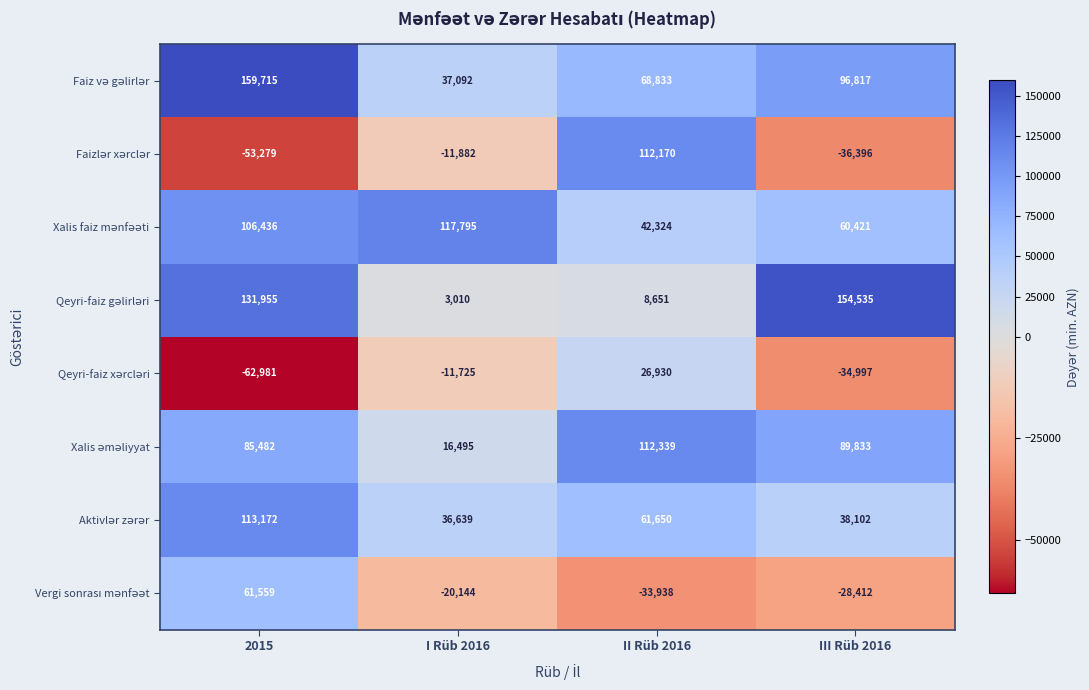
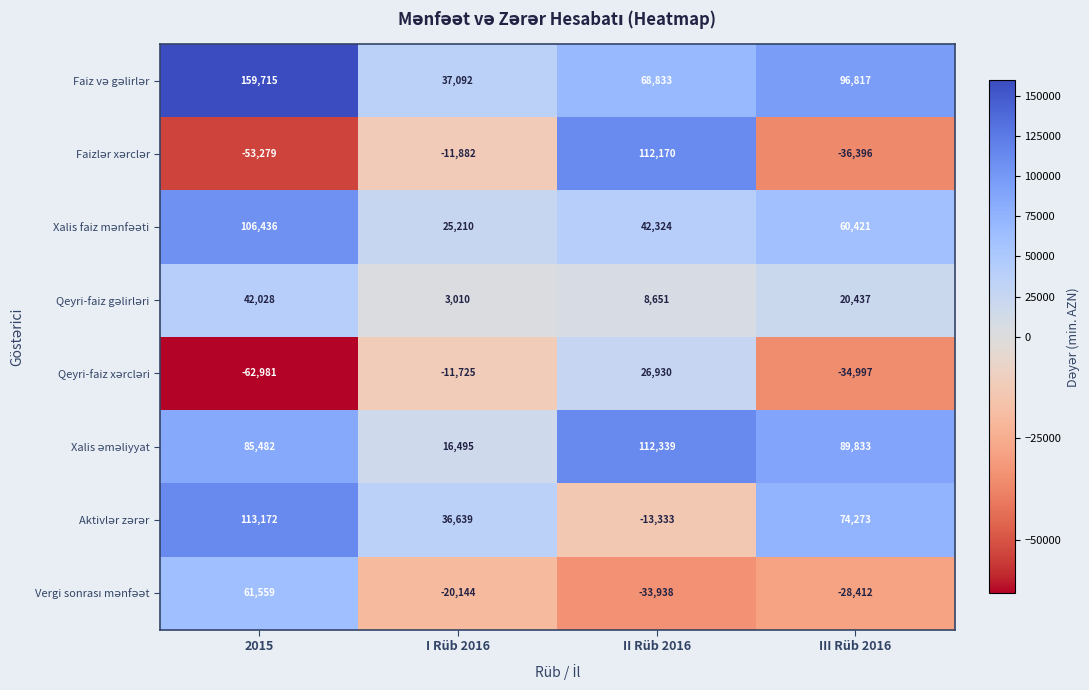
  {
    "Faiz və gəlirlər": {
      "2015": "159,715",
      "I Rüb 2016": "37,092",
      "II Rüb 2016": "68,833",
      "III Rüb 2016": "96,817"
    },
    "Faizlər xərclər": {
      "2015": "-53,279",
      "I Rüb 2016": "-11,882",
      "II Rüb 2016": "112,170",
      "III Rüb 2016": "-36,396"
    },
    "Xalis faiz mənfəəti": {
      "2015": "106,436",
-     "I Rüb 2016": "117,795",
+     "I Rüb 2016": "25,210",
      "II Rüb 2016": "42,324",
      "III Rüb 2016": "60,421"
    },
    "Qeyri-faiz gəlirləri": {
-     "2015": "131,955",
+     "2015": "42,028",
      "I Rüb 2016": "3,010",
      "II Rüb 2016": "8,651",
-     "III Rüb 2016": "154,535"
+     "III Rüb 2016": "20,437"
    },
    "Qeyri-faiz xərcləri": {
      "2015": "-62,981",
      "I Rüb 2016": "-11,725",
      "II Rüb 2016": "26,930",
      "III Rüb 2016": "-34,997"
    },
    "Xalis əməliyyat": {
      "2015": "85,482",
      "I Rüb 2016": "16,495",
      "II Rüb 2016": "112,339",
      "III Rüb 2016": "89,833"
    },
    "Aktivlər zərər": {
      "2015": "113,172",
      "I Rüb 2016": "36,639",
-     "II Rüb 2016": "61,650",
-     "III Rüb 2016": "38,102"
+     "II Rüb 2016": "-13,333",
+     "III Rüb 2016": "74,273"
    },
    "Vergi sonrası mənfəət": {
      "2015": "61,559",
      "I Rüb 2016": "-20,144",
      "II Rüb 2016": "-33,938",
      "III Rüb 2016": "-28,412"
    }
  }
